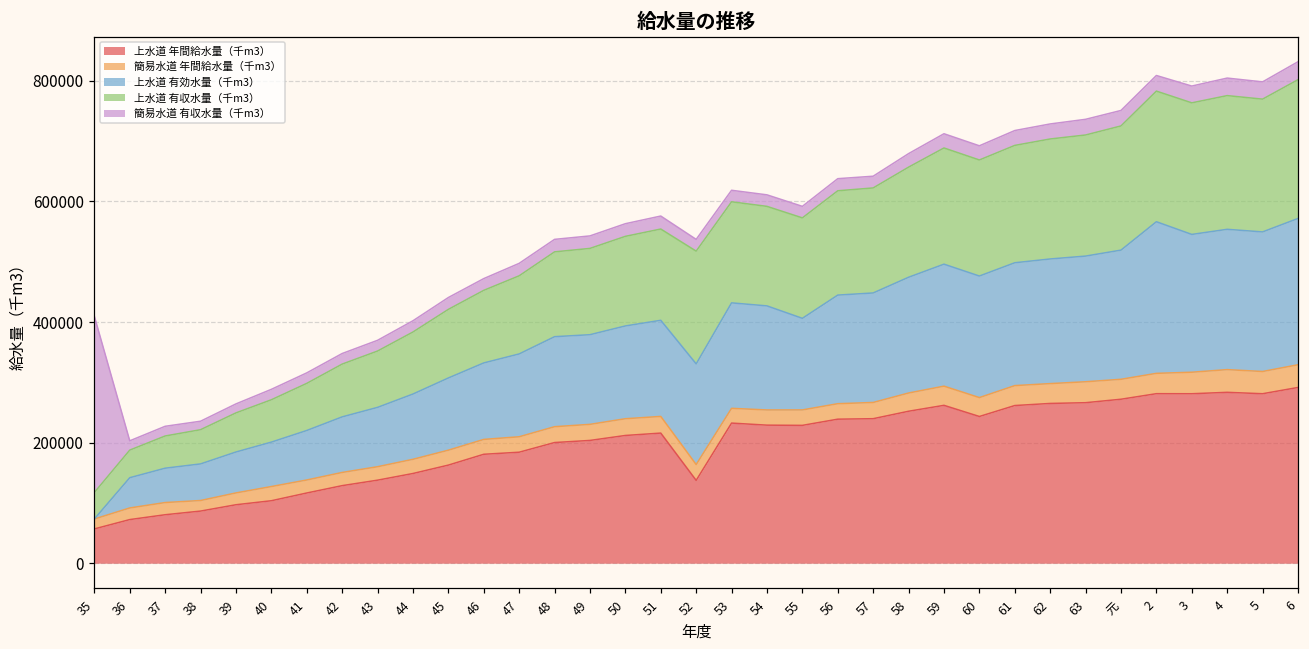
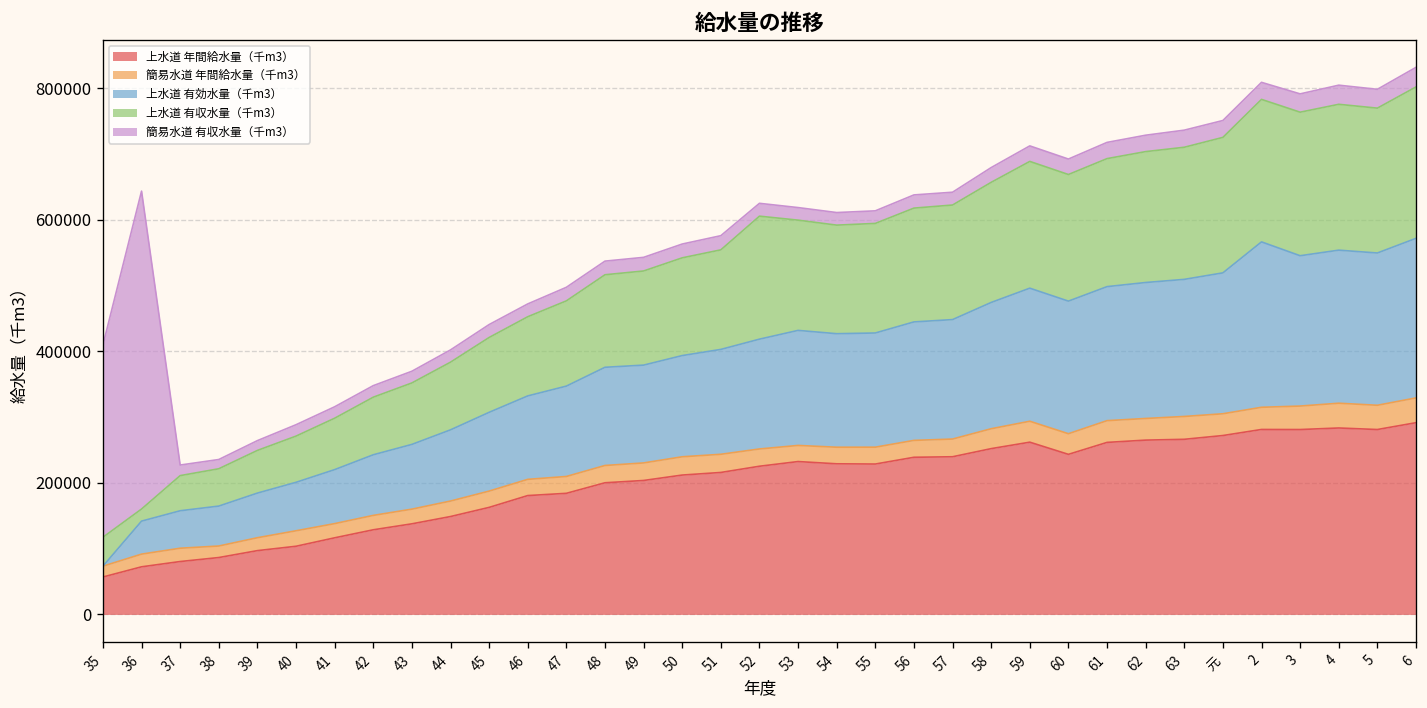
  {
    "上水道 年間給水量（千m3）": {
      "35": 60000,
      "36": 70000,
      "37": 80000,
      "38": 90000,
      "39": 100000,
      "40": 100000,
      "41": 120000,
      "42": 130000,
      "43": 140000,
      "44": 150000,
      "45": 160000,
      "46": 180000,
      "47": 180000,
      "48": 200000,
      "49": 200000,
      "50": 210000,
      "51": 220000,
-     "52": 140000,
+     "52": 230000,
      "53": 230000,
      "54": 230000,
      "55": 230000,
      "56": 240000,
      "57": 240000,
      "58": 250000,
      "59": 260000,
      "60": 240000,
      "61": 260000,
      "62": 260000,
      "63": 270000,
      "元": 270000,
      "2": 280000,
      "3": 280000,
      "4": 280000,
      "5": 280000,
      "6": 290000
    },
    "簡易水道 年間給水量（千m3）": {
      "36": 20000,
      "37": 20000,
      "38": 20000,
      "39": 20000,
      "40": 20000,
      "41": 20000,
      "42": 20000,
      "43": 20000,
      "44": 20000,
      "45": 20000,
      "46": 20000,
      "47": 30000,
      "48": 30000,
      "49": 30000,
      "50": 30000,
      "51": 30000,
      "52": 30000,
      "53": 20000,
      "54": 30000,
      "55": 30000,
      "56": 30000,
      "57": 30000,
      "58": 30000,
      "59": 30000,
      "60": 30000,
      "61": 30000,
      "62": 30000,
      "63": 30000,
      "元": 30000,
      "2": 30000,
      "3": 40000,
      "4": 40000,
      "5": 40000,
      "6": 40000
    },
    "上水道 有効水量（千m3）": {
      "36": 50000,
      "37": 60000,
      "38": 60000,
      "39": 70000,
      "40": 70000,
      "41": 80000,
      "42": 90000,
      "43": 100000,
      "44": 110000,
      "45": 120000,
      "46": 130000,
      "47": 140000,
      "48": 150000,
      "49": 150000,
      "50": 150000,
      "51": 160000,
      "52": 170000,
      "53": 170000,
      "54": 170000,
-     "55": 150000,
+     "55": 170000,
      "56": 180000,
      "57": 180000,
      "58": 190000,
      "59": 200000,
      "60": 200000,
      "61": 200000,
      "62": 210000,
      "63": 210000,
      "元": 210000,
      "2": 250000,
      "3": 230000,
      "4": 230000,
      "5": 230000,
      "6": 240000
    },
    "上水道 有収水量（千m3）": {
      "35": 40000,
-     "36": 50000,
+     "36": 20000,
      "37": 50000,
      "38": 60000,
      "39": 60000,
      "40": 70000,
      "41": 80000,
      "42": 90000,
      "43": 90000,
      "44": 100000,
      "45": 110000,
      "46": 120000,
      "47": 130000,
      "48": 140000,
      "49": 140000,
      "50": 150000,
      "51": 150000,
      "52": 190000,
      "53": 170000,
      "54": 170000,
      "55": 170000,
      "56": 170000,
      "57": 170000,
      "58": 180000,
      "59": 190000,
      "60": 190000,
      "61": 190000,
      "62": 200000,
      "63": 200000,
      "元": 210000,
      "2": 220000,
      "3": 220000,
      "4": 220000,
      "5": 220000,
      "6": 230000
    },
    "簡易水道 有収水量（千m3）": {
      "35": 290000,
-     "36": 20000,
+     "36": 480000,
      "37": 20000,
      "38": 10000,
      "39": 10000,
      "40": 20000,
      "41": 20000,
      "42": 20000,
      "43": 20000,
      "44": 20000,
      "45": 20000,
      "46": 20000,
      "47": 20000,
      "48": 20000,
      "49": 20000,
      "50": 20000,
      "51": 20000,
      "52": 20000,
      "53": 20000,
      "54": 20000,
      "55": 20000,
      "56": 20000,
      "57": 20000,
      "58": 20000,
      "59": 20000,
      "60": 20000,
      "61": 20000,
      "62": 20000,
      "63": 30000,
      "元": 30000,
      "2": 30000,
      "3": 30000,
      "4": 30000,
      "5": 30000,
      "6": 30000
    }
  }
